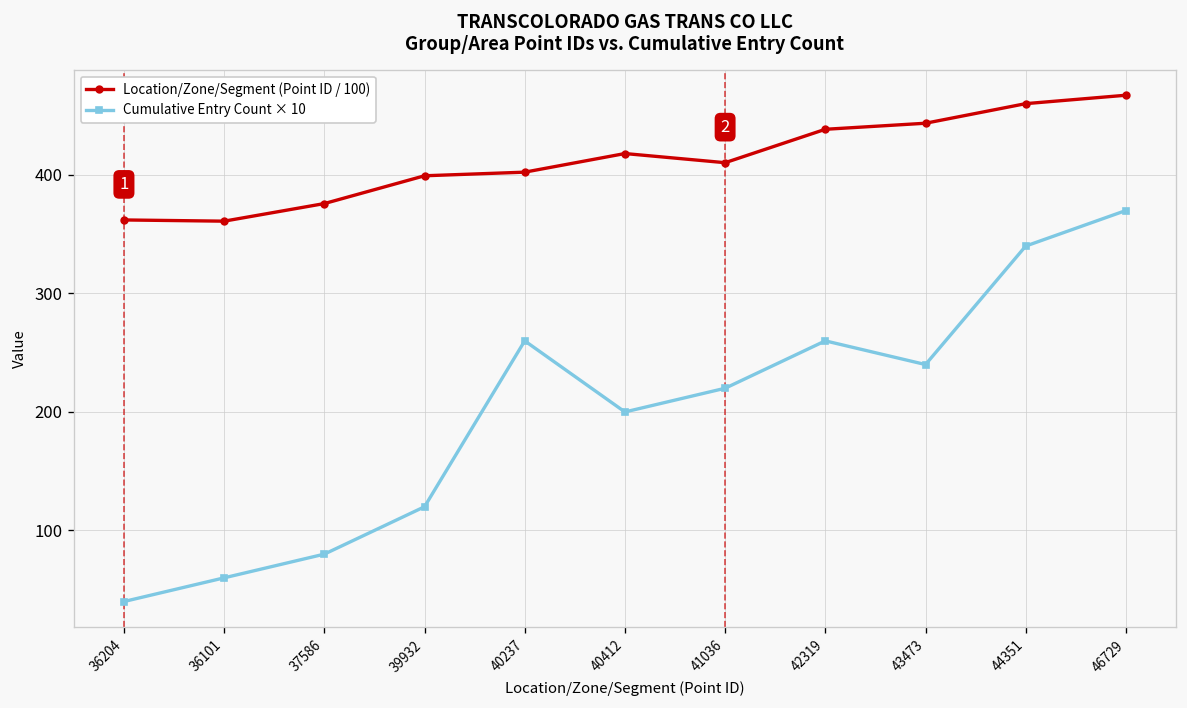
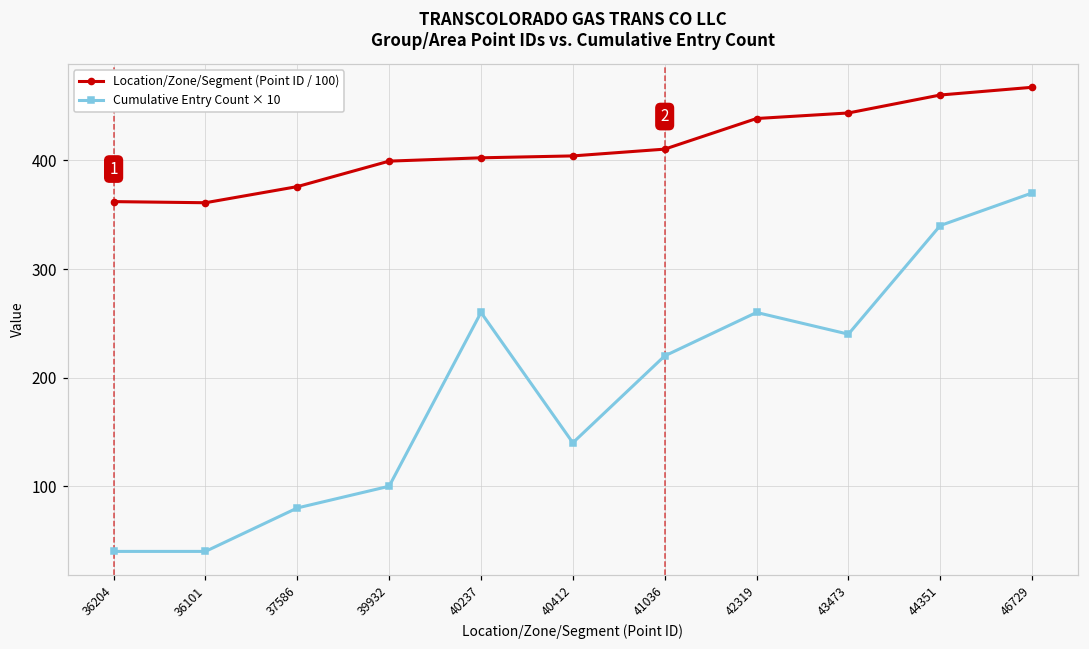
  {
    "Location/Zone/Segment (Point ID / 100)": {
      "36101": 360,
      "37586": 380,
      "39932": 400,
      "40237": 400,
-     "40412": 420,
+     "40412": 400,
      "42319": 440,
      "43473": 440,
      "44351": 460,
      "46729": 470
    },
    "Cumulative Entry Count × 10": {
      "36204": 40,
-     "36101": 60,
+     "36101": 40,
      "37586": 80,
-     "39932": 120,
+     "39932": 100,
      "40237": 260,
-     "40412": 200,
+     "40412": 140,
      "41036": 220,
      "42319": 260,
      "43473": 240,
      "44351": 340,
      "46729": 370
    }
  }
